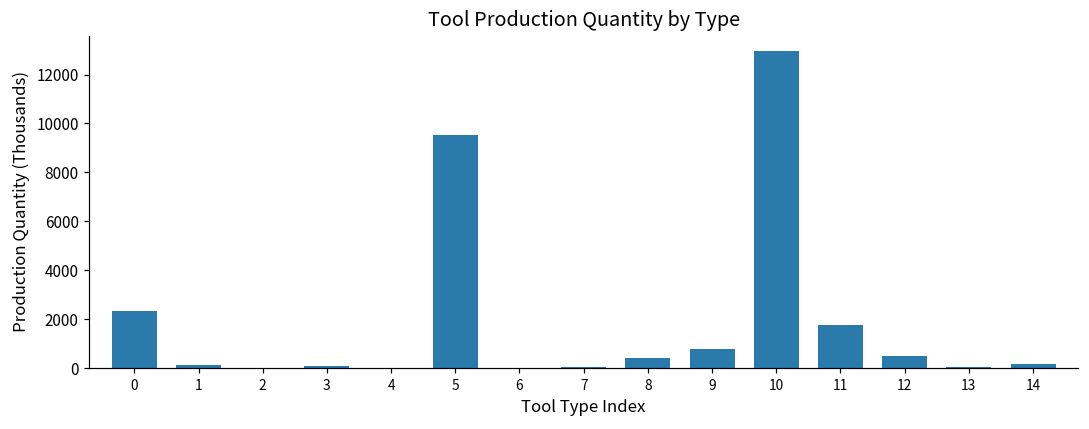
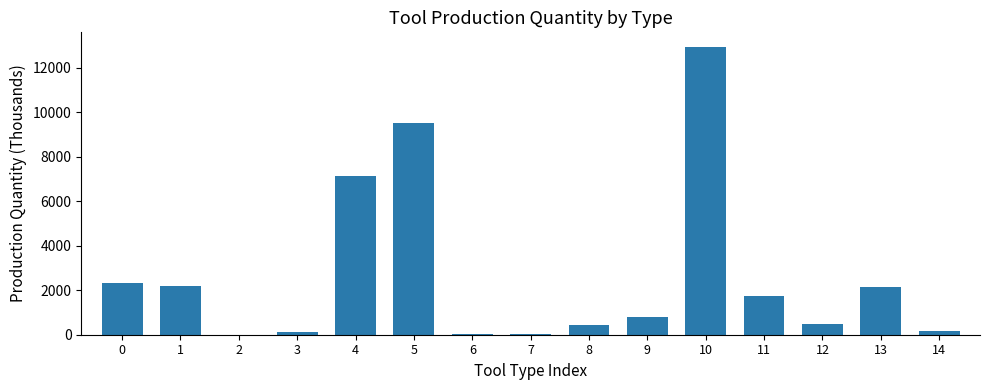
  {
    "0": 2300,
-   "1": 100,
-   "4": 0,
+   "1": 2200,
+   "4": 7200,
    "5": 9500,
    "8": 400,
    "9": 800,
    "10": 12900,
    "11": 1700,
    "12": 500,
-   "13": 0,
+   "13": 2100,
    "14": 200
  }
